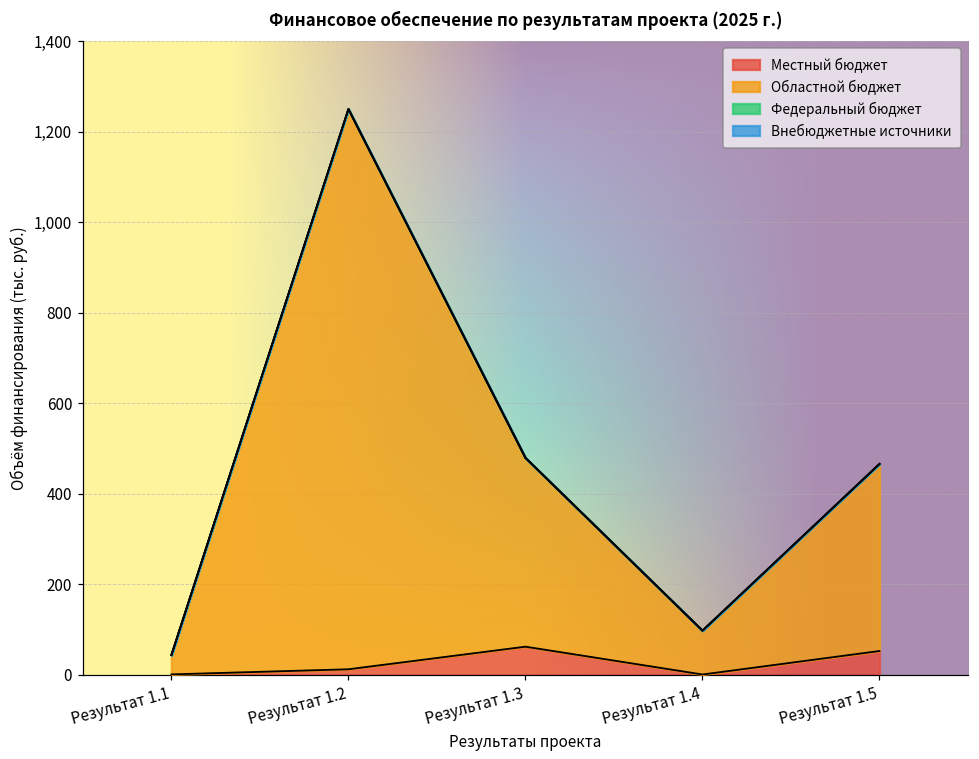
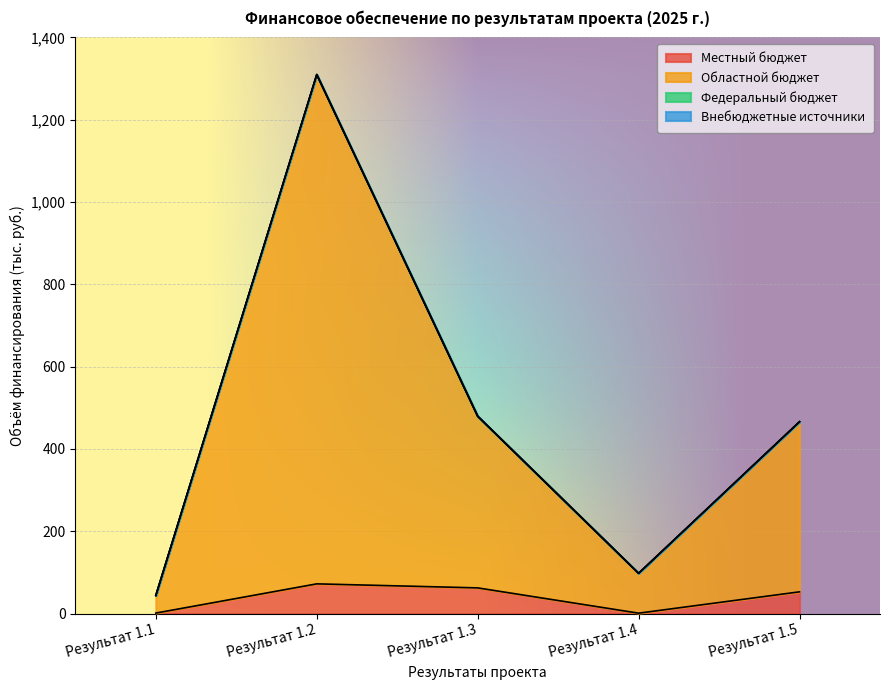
  {
    "Местный бюджет": {
      "Результат 1.1": 0,
-     "Результат 1.2": 10,
+     "Результат 1.2": 70,
      "Результат 1.3": 60,
      "Результат 1.4": 0,
      "Результат 1.5": 50
    }
  }
